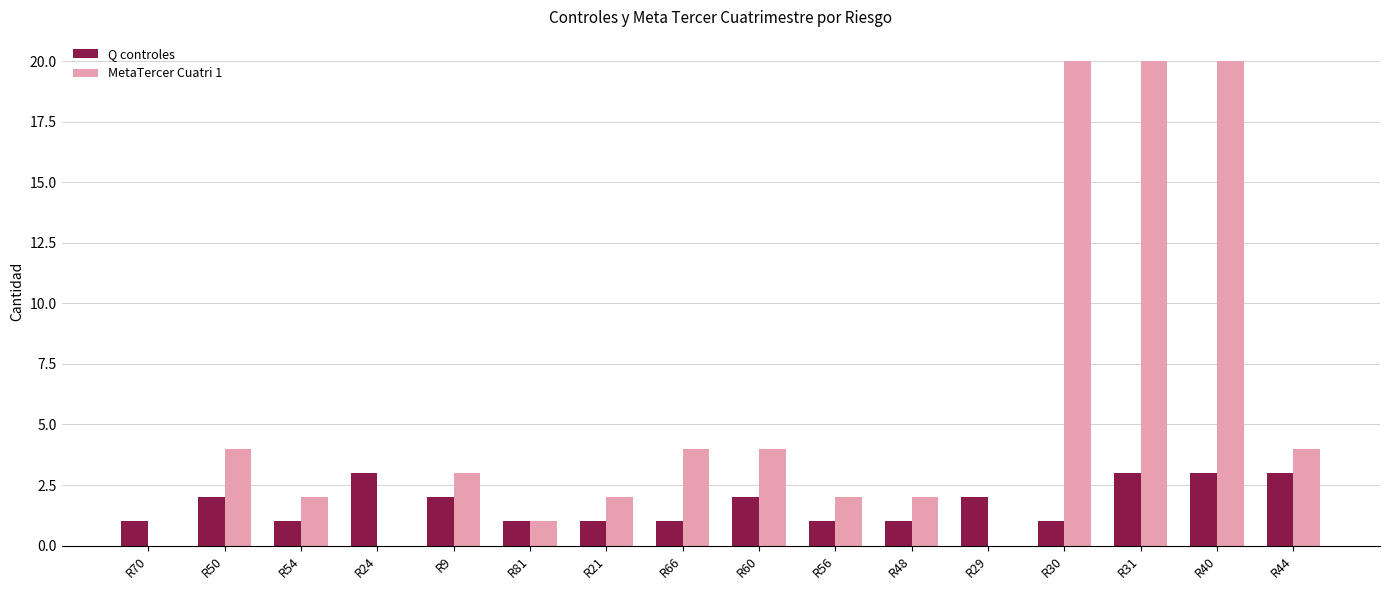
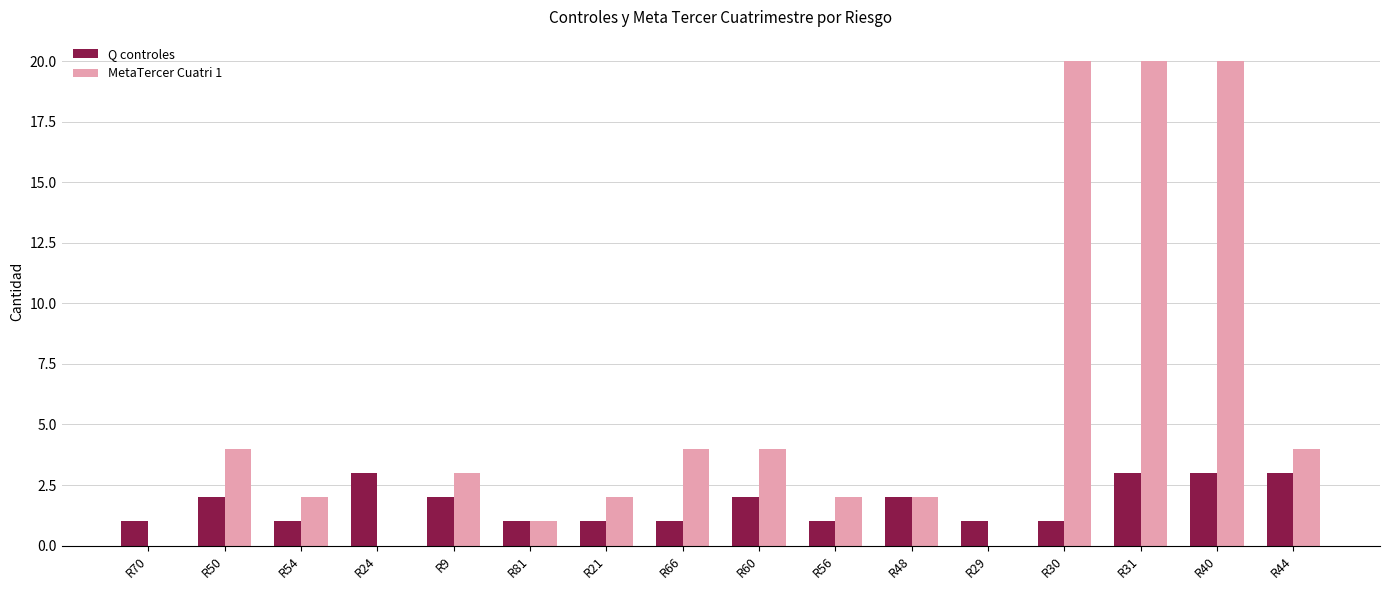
  {
    "Q controles": {
      "R70": 1,
      "R50": 2,
      "R54": 1,
      "R24": 3,
      "R9": 2,
      "R81": 1,
      "R21": 1,
      "R66": 1,
      "R60": 2,
      "R56": 1,
-     "R48": 1,
-     "R29": 2,
+     "R48": 2,
+     "R29": 1,
      "R30": 1,
      "R31": 3,
      "R40": 3,
      "R44": 3
    },
    "MetaTercer Cuatri 1": {
      "R70": 0,
      "R50": 4,
      "R54": 2,
      "R24": 0,
      "R9": 3,
      "R81": 1,
      "R21": 2,
      "R66": 4,
      "R60": 4,
      "R56": 2,
      "R48": 2,
      "R29": 0,
      "R30": 20,
      "R31": 20,
      "R40": 20,
      "R44": 4
    }
  }
